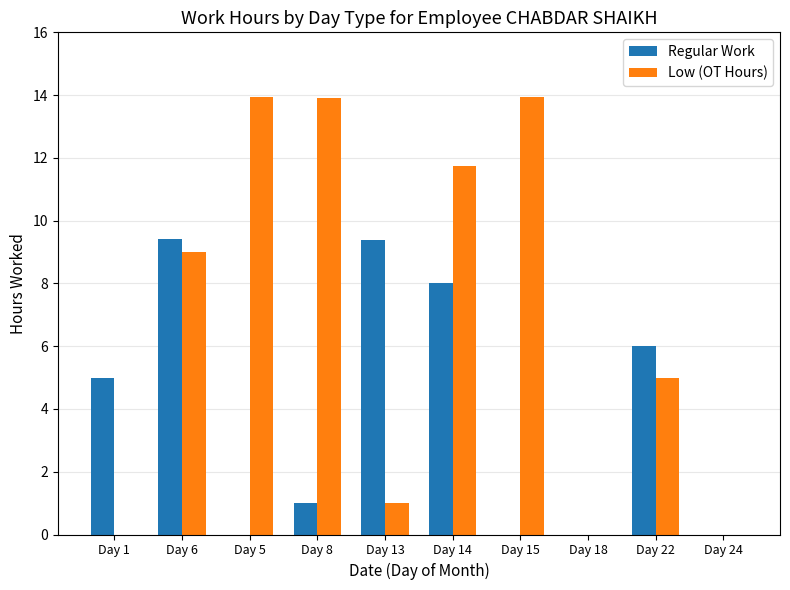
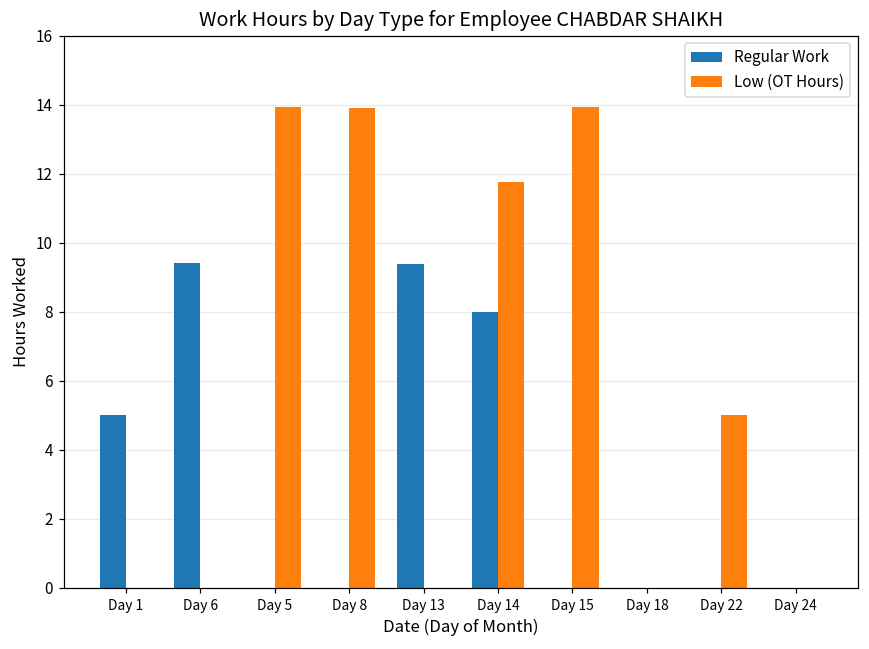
  {
    "Regular Work": {
      "Day 1": 5,
      "Day 6": 9.4,
      "Day 5": 0,
-     "Day 8": 1,
+     "Day 8": 0,
      "Day 13": 9.4,
      "Day 14": 8,
      "Day 15": 0,
      "Day 18": 0,
-     "Day 22": 6,
+     "Day 22": 0,
      "Day 24": 0
    },
    "Low (OT Hours)": {
      "Day 1": 0,
-     "Day 6": 9,
+     "Day 6": 0,
      "Day 5": 14,
      "Day 8": 13.9,
-     "Day 13": 1,
+     "Day 13": 0,
      "Day 14": 11.8,
      "Day 15": 14,
      "Day 18": 0,
      "Day 22": 5,
      "Day 24": 0
    }
  }
